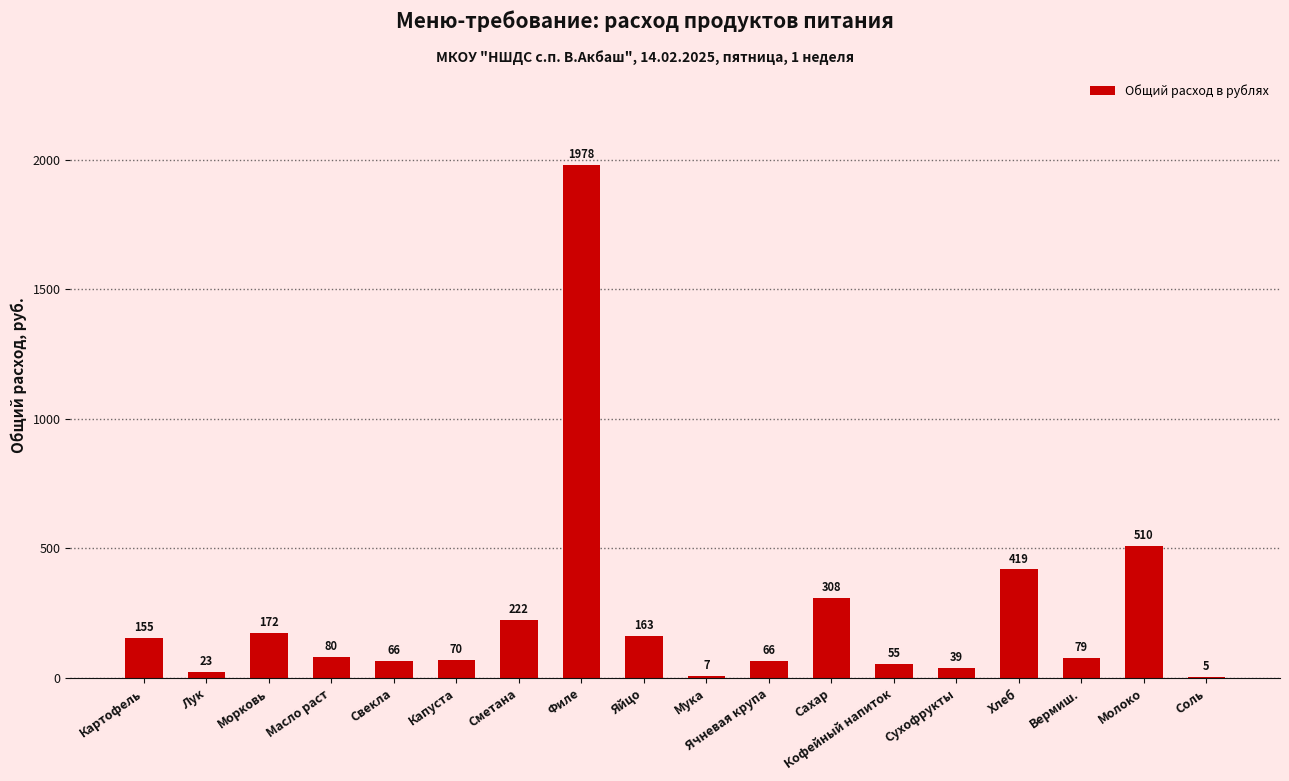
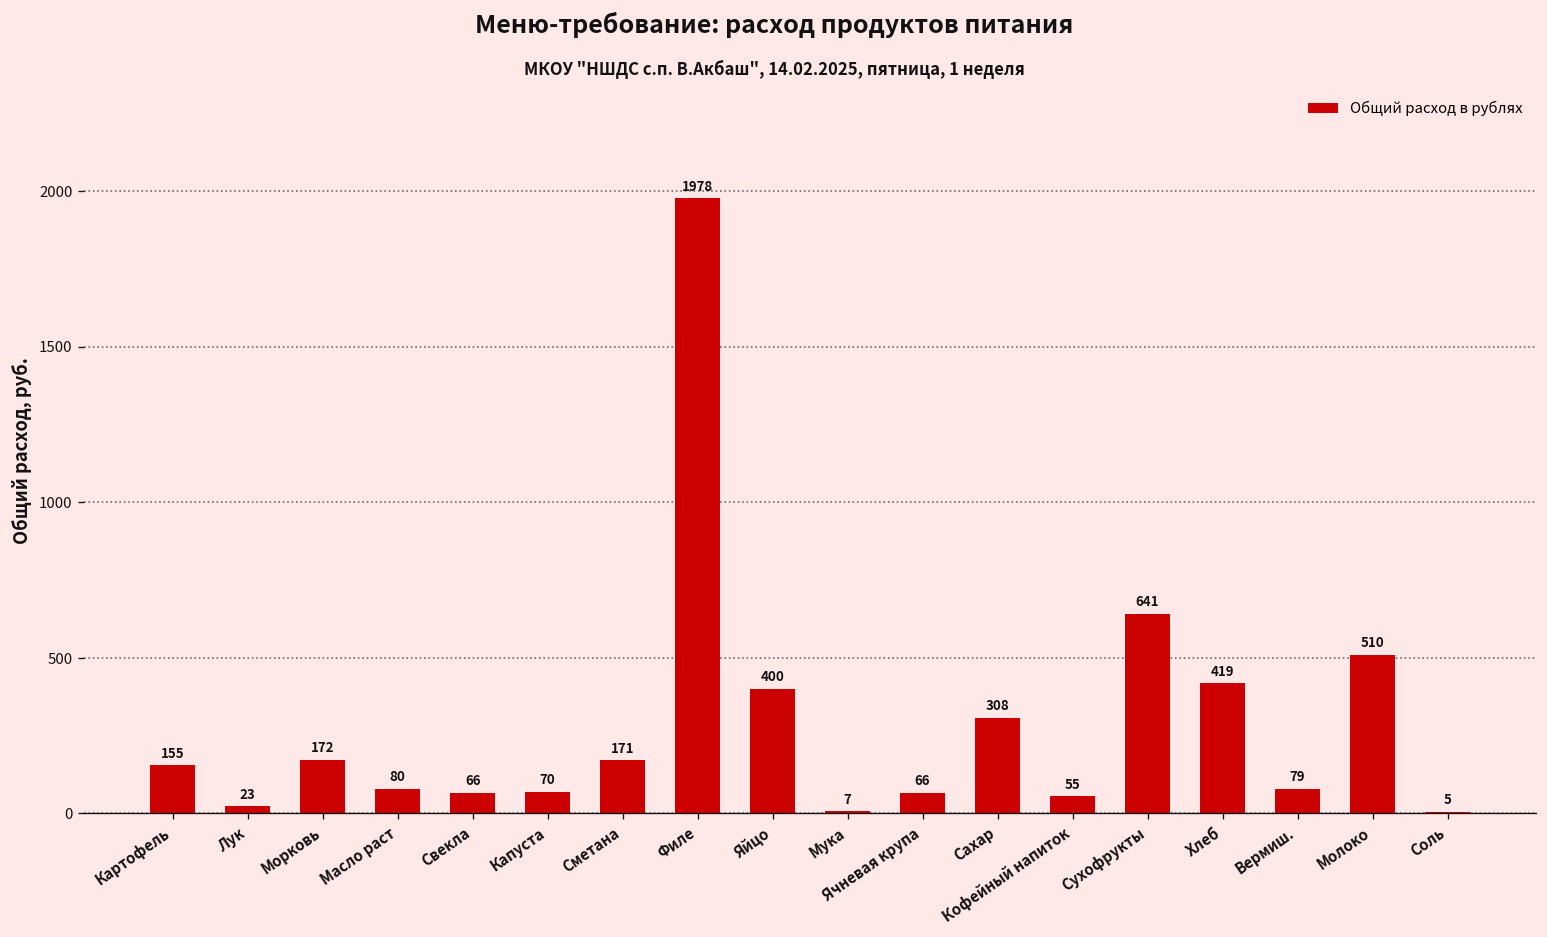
  {
    "Картофель": 155,
    "Лук": 23,
    "Морковь": 172,
    "Масло раст": 80,
    "Свекла": 66,
    "Капуста": 70,
-   "Сметана": 222,
+   "Сметана": 171,
    "Филе": 1978,
-   "Яйцо": 163,
+   "Яйцо": 400,
    "Мука": 7,
    "Ячневая крупа": 66,
    "Сахар": 308,
    "Кофейный напиток": 55,
-   "Сухофрукты": 39,
+   "Сухофрукты": 641,
    "Хлеб": 419,
    "Вермиш.": 79,
    "Молоко": 510,
    "Соль": 5
  }
